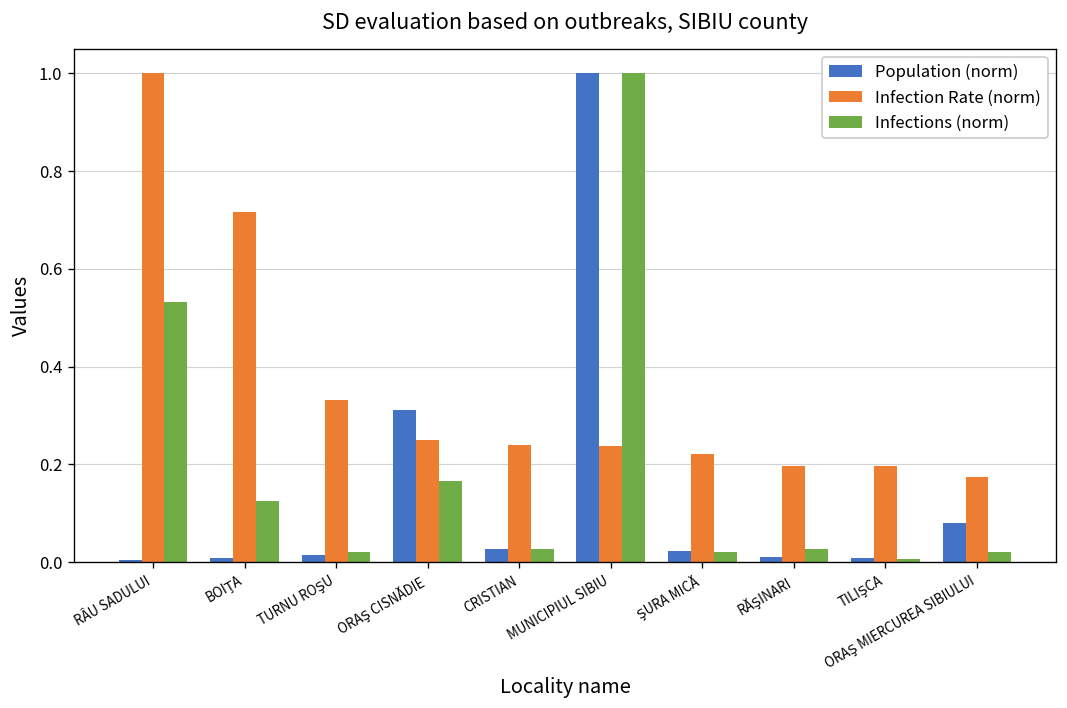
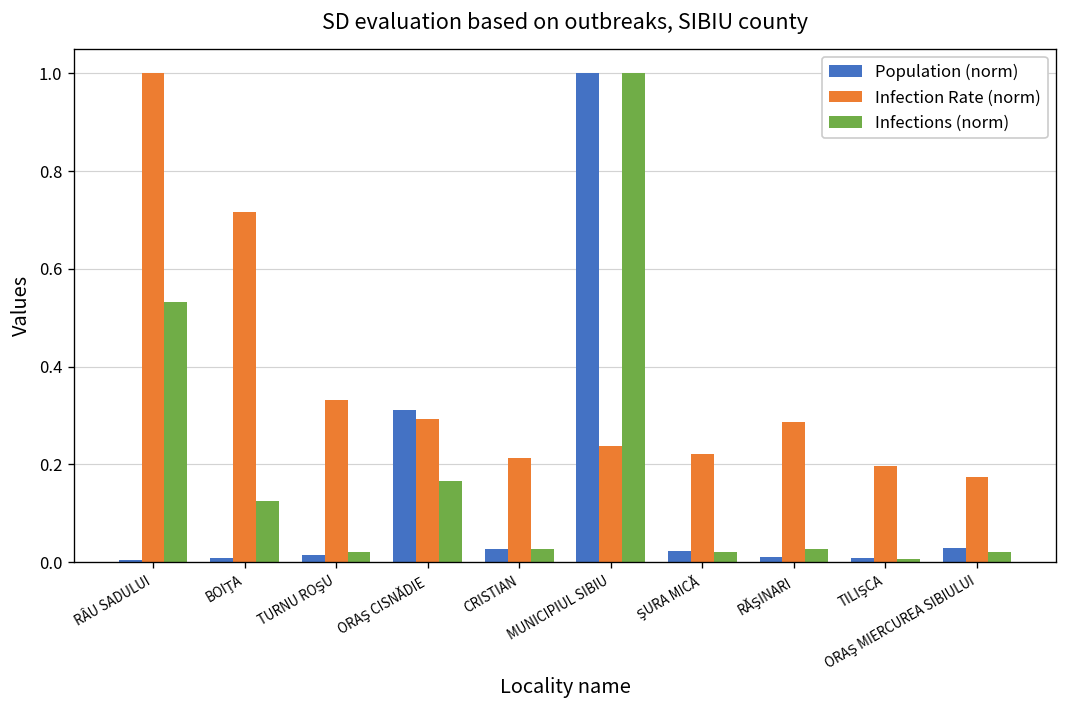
  {
    "Population (norm)": {
      "BOIŢA": 0.01,
      "TURNU ROŞU": 0.01,
      "ORAŞ CISNĂDIE": 0.31,
      "CRISTIAN": 0.03,
      "MUNICIPIUL SIBIU": 1.00,
      "ŞURA MICĂ": 0.02,
      "RĂŞINARI": 0.01,
      "TILIŞCA": 0.01,
-     "ORAŞ MIERCUREA SIBIULUI": 0.08
+     "ORAŞ MIERCUREA SIBIULUI": 0.03
    },
    "Infection Rate (norm)": {
      "RÂU SADULUI": 1.00,
      "BOIŢA": 0.72,
      "TURNU ROŞU": 0.33,
-     "ORAŞ CISNĂDIE": 0.25,
-     "CRISTIAN": 0.24,
+     "ORAŞ CISNĂDIE": 0.29,
+     "CRISTIAN": 0.21,
      "MUNICIPIUL SIBIU": 0.24,
      "ŞURA MICĂ": 0.22,
-     "RĂŞINARI": 0.20,
+     "RĂŞINARI": 0.29,
      "TILIŞCA": 0.20,
      "ORAŞ MIERCUREA SIBIULUI": 0.17
    },
    "Infections (norm)": {
      "RÂU SADULUI": 0.53,
      "BOIŢA": 0.12,
      "TURNU ROŞU": 0.02,
      "ORAŞ CISNĂDIE": 0.17,
      "CRISTIAN": 0.03,
      "MUNICIPIUL SIBIU": 1.00,
      "ŞURA MICĂ": 0.02,
      "RĂŞINARI": 0.03,
      "TILIŞCA": 0.01,
      "ORAŞ MIERCUREA SIBIULUI": 0.02
    }
  }
